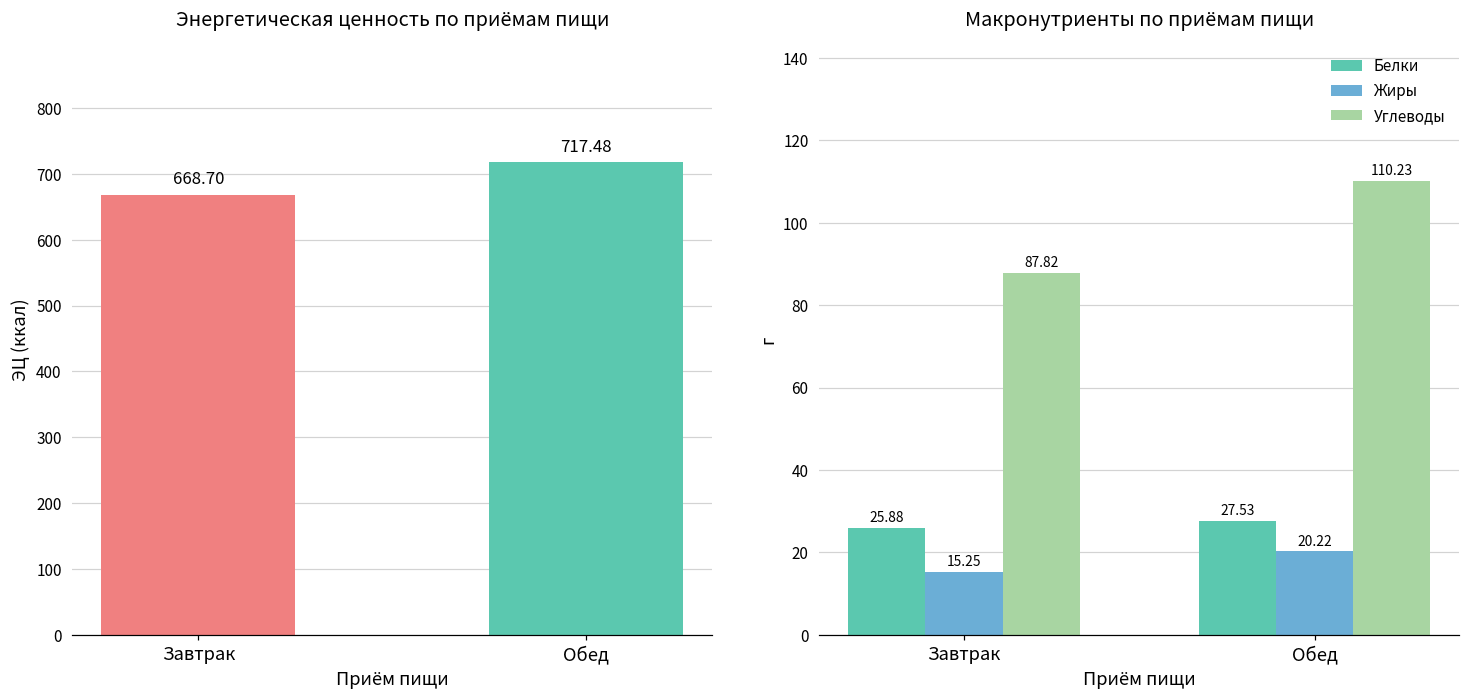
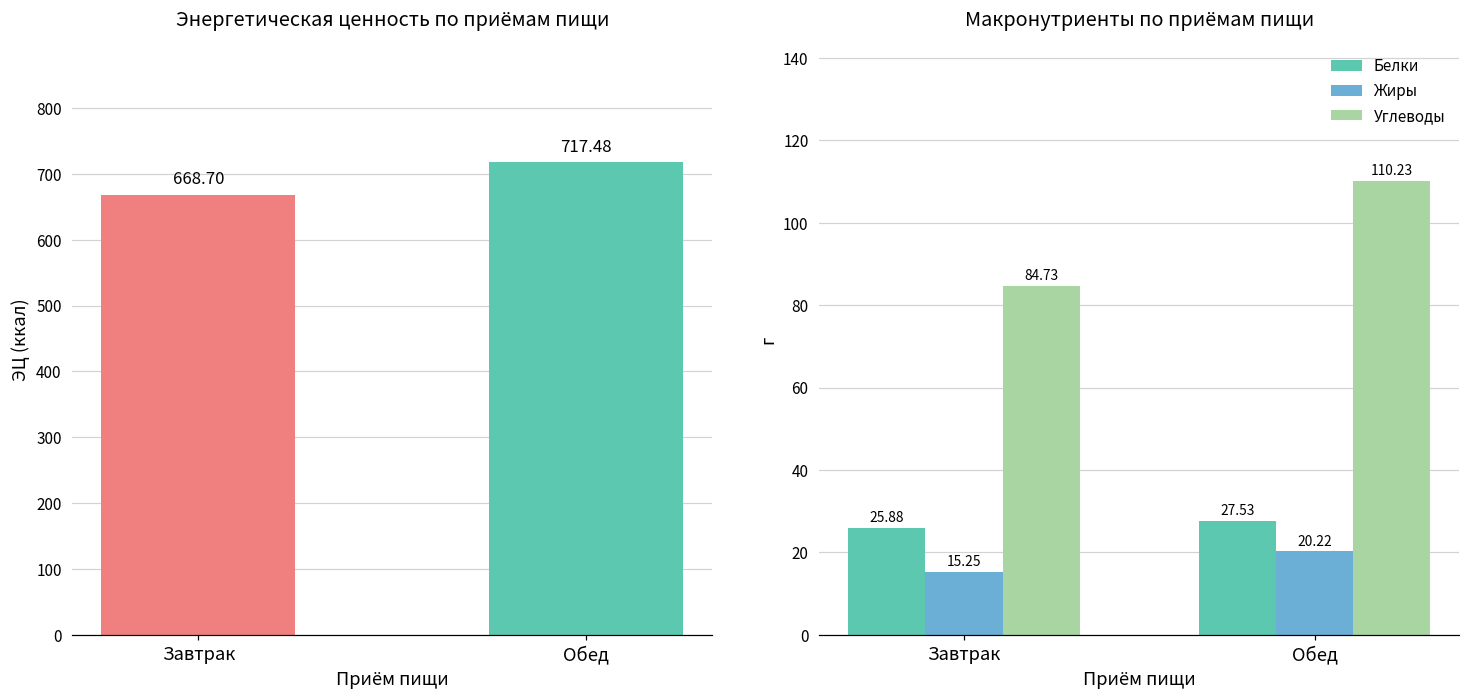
  {
    "Энергетическая ценность по приёмам пищи": {
      "Завтрак": 668.70,
      "Обед": 717.48
    },
    "Макронутриенты по приёмам пищи": {
      "Углеводы": {
-       "Завтрак": 87.82,
+       "Завтрак": 84.73,
        "Обед": 110.23
      }
    }
  }
